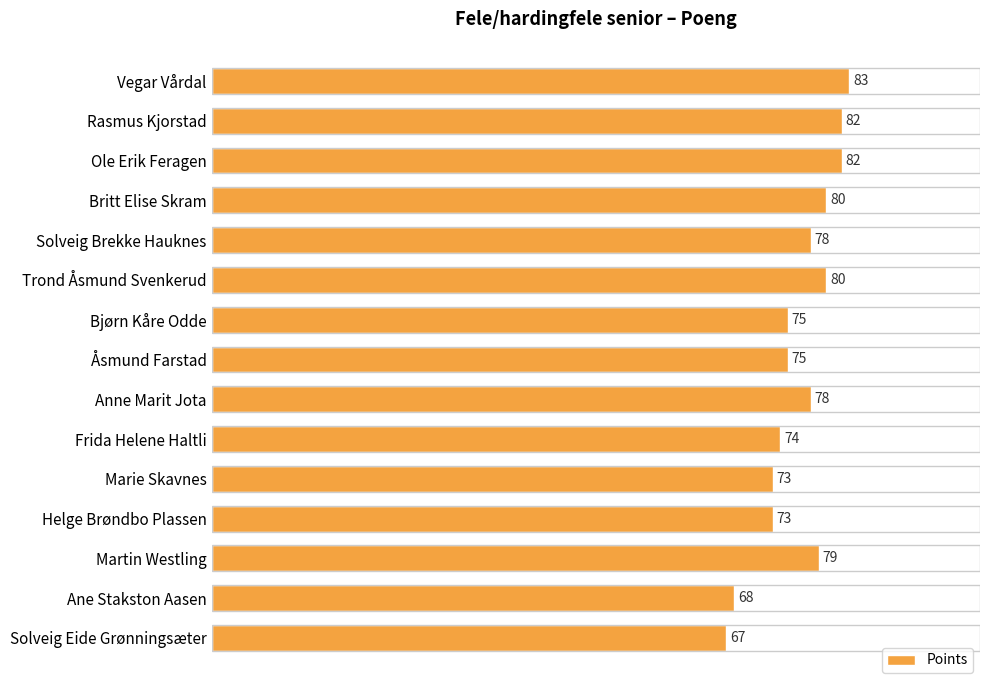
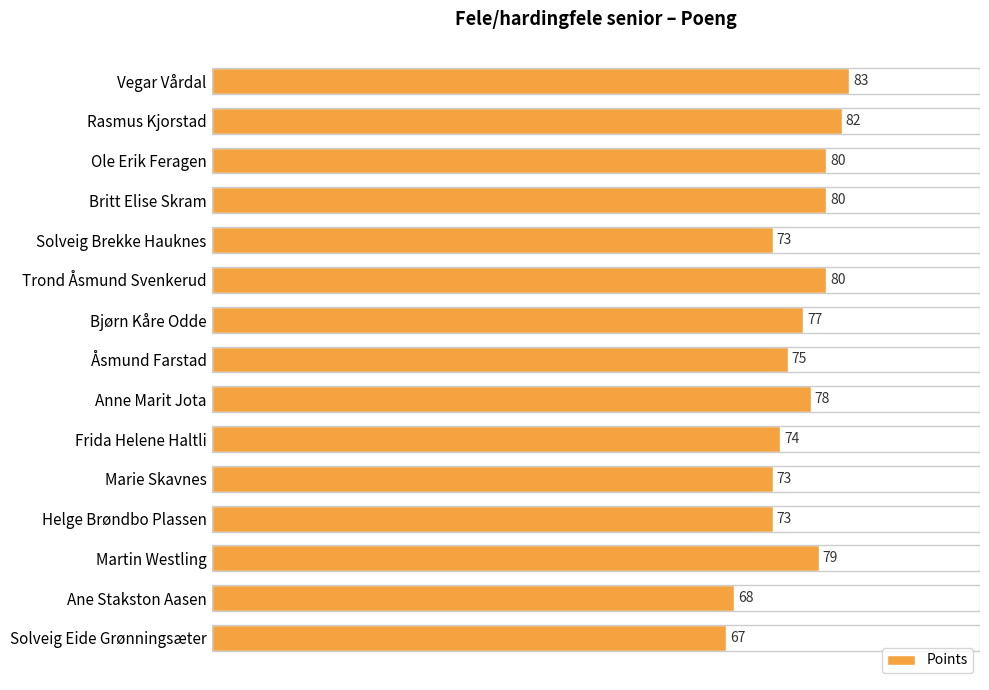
  {
    "Vegar Vårdal": 83,
    "Rasmus Kjorstad": 82,
-   "Ole Erik Feragen": 82,
+   "Ole Erik Feragen": 80,
    "Britt Elise Skram": 80,
-   "Solveig Brekke Hauknes": 78,
+   "Solveig Brekke Hauknes": 73,
    "Trond Åsmund Svenkerud": 80,
-   "Bjørn Kåre Odde": 75,
+   "Bjørn Kåre Odde": 77,
    "Åsmund Farstad": 75,
    "Anne Marit Jota": 78,
    "Frida Helene Haltli": 74,
    "Marie Skavnes": 73,
    "Helge Brøndbo Plassen": 73,
    "Martin Westling": 79,
    "Ane Stakston Aasen": 68,
    "Solveig Eide Grønningsæter": 67
  }
